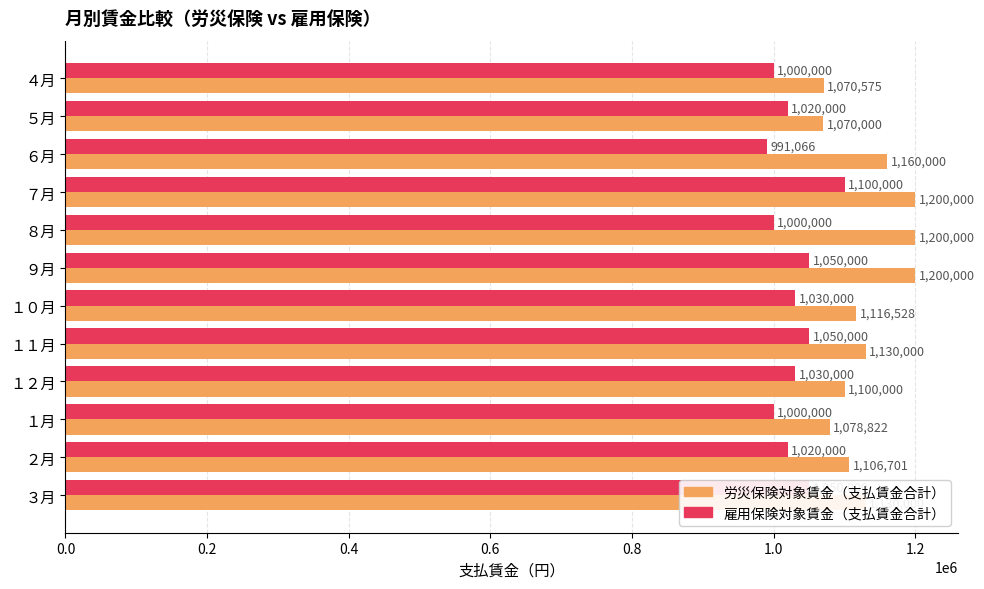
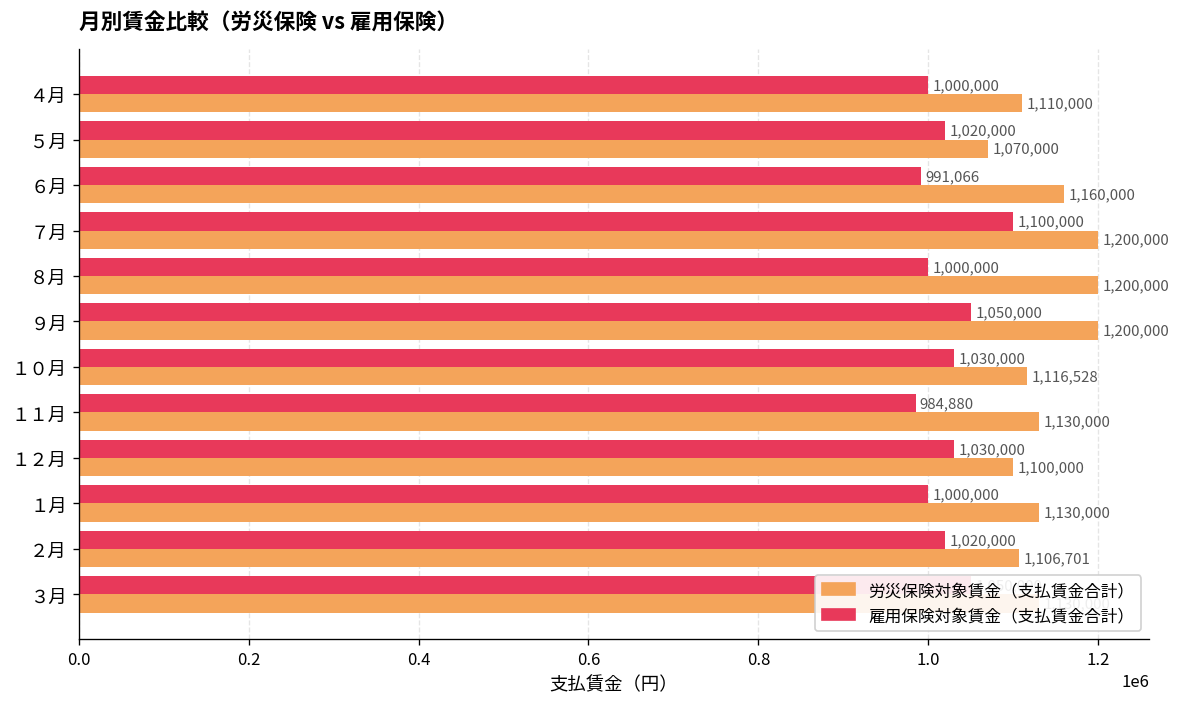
  {
    "労災保険対象賃金（支払賃金合計）": {
-     "４月": "1,070,575",
+     "４月": "1,110,000",
      "５月": "1,070,000",
      "６月": "1,160,000",
      "７月": "1,200,000",
      "８月": "1,200,000",
      "９月": "1,200,000",
      "１０月": "1,116,528",
      "１１月": "1,130,000",
      "１２月": "1,100,000",
-     "１月": "1,078,822",
+     "１月": "1,130,000",
      "２月": "1,106,701"
    },
    "雇用保険対象賃金（支払賃金合計）": {
      "４月": "1,000,000",
      "５月": "1,020,000",
      "６月": "991,066",
      "７月": "1,100,000",
      "８月": "1,000,000",
      "９月": "1,050,000",
      "１０月": "1,030,000",
-     "１１月": "1,050,000",
+     "１１月": "984,880",
      "１２月": "1,030,000",
      "１月": "1,000,000",
      "２月": "1,020,000"
    }
  }
